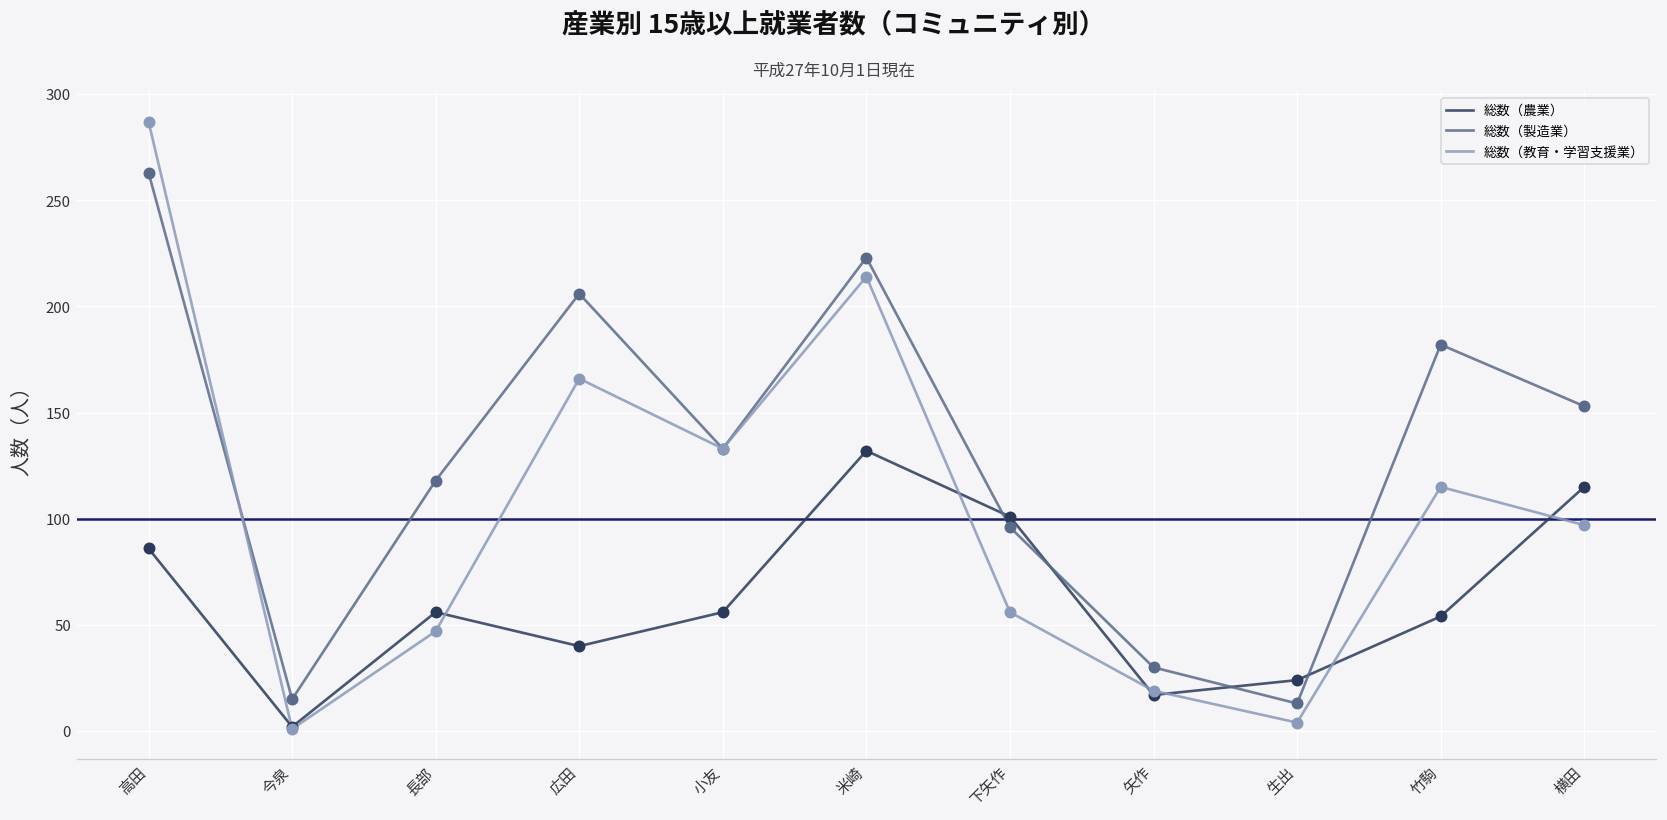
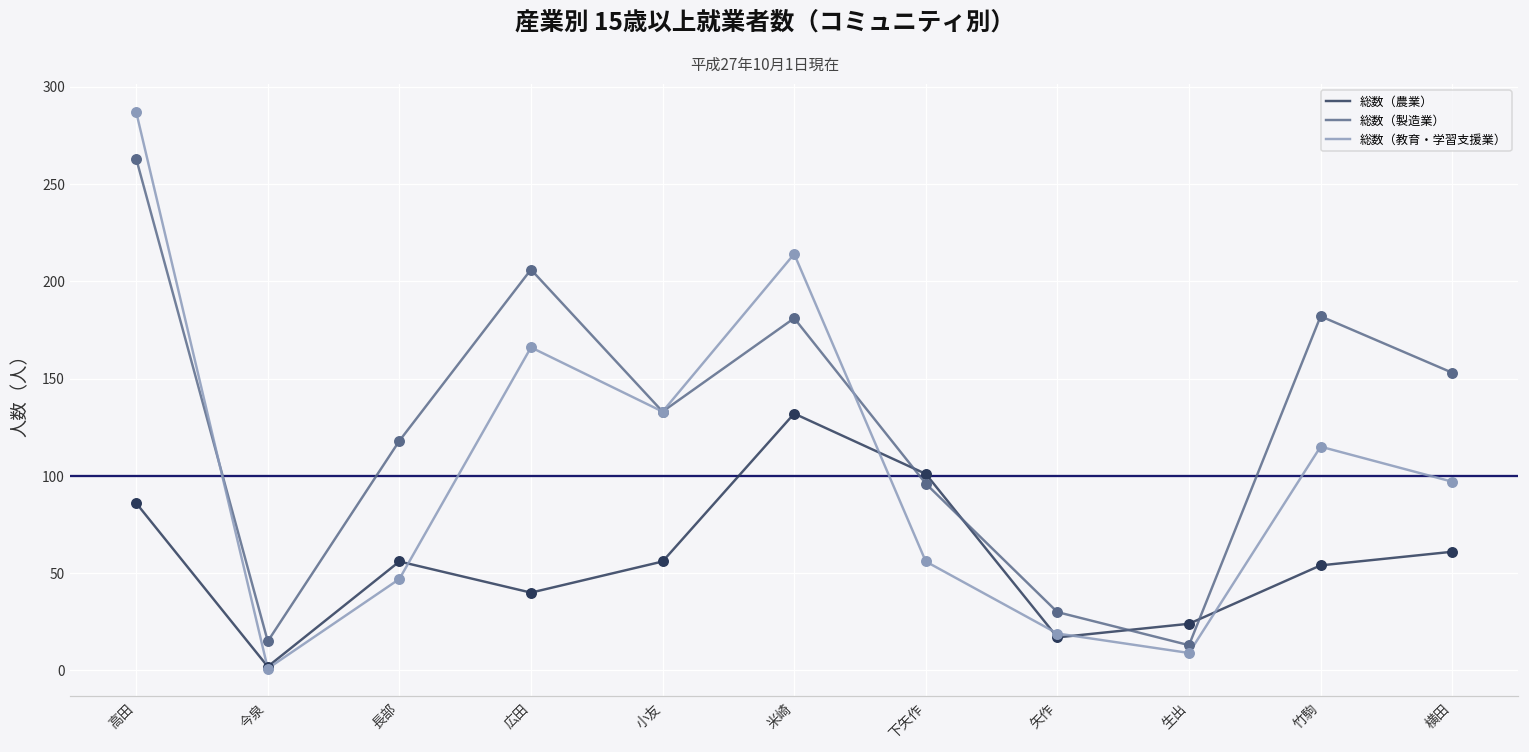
  {
    "総数（農業）": {
      "高田": 86,
      "長部": 56,
      "広田": 40,
      "小友": 56,
      "米崎": 132,
      "下矢作": 101,
      "矢作": 17,
      "生出": 24,
      "竹駒": 54,
-     "横田": 115
+     "横田": 61
    },
    "総数（製造業）": {
      "高田": 263,
      "今泉": 15,
      "長部": 118,
      "広田": 206,
-     "米崎": 223,
+     "米崎": 181,
      "下矢作": 96,
      "矢作": 30,
      "生出": 13,
      "竹駒": 182,
      "横田": 153
    },
    "総数（教育・学習支援業）": {
      "高田": 287,
      "長部": 47,
      "広田": 166,
      "米崎": 214,
      "下矢作": 56,
      "矢作": 19,
-     "生出": 4,
+     "生出": 9,
      "竹駒": 115,
      "横田": 97
    }
  }
